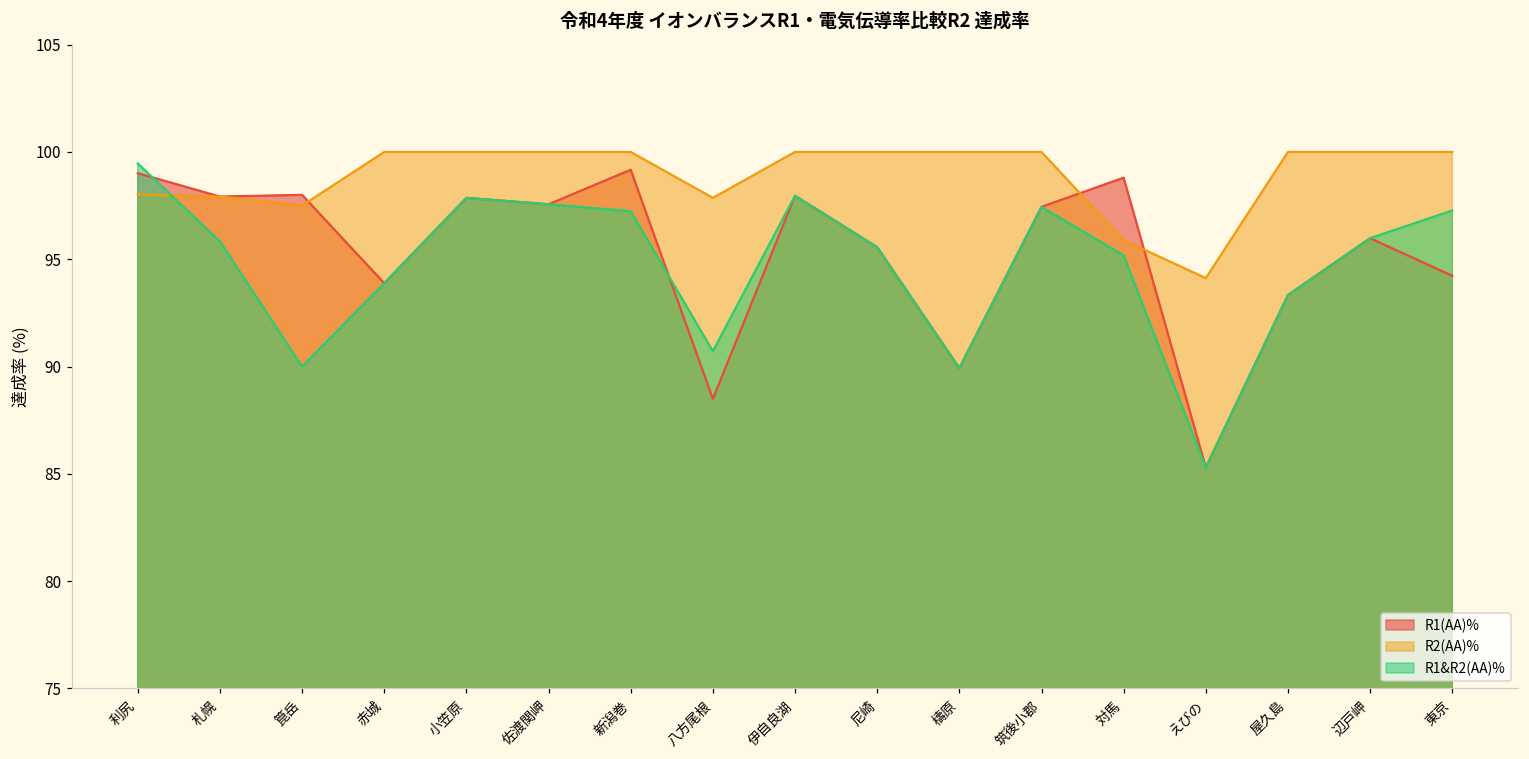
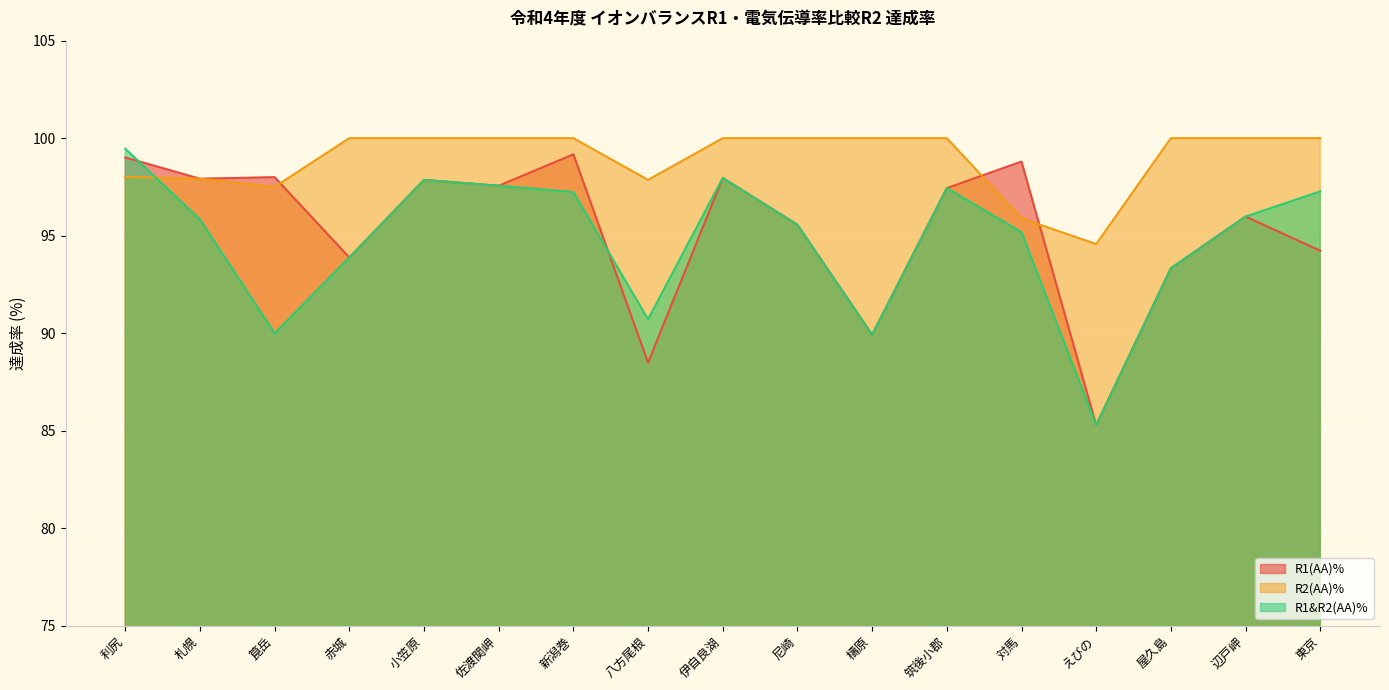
  {
    "R1(AA)%": {
      "利尻": 99.0,
      "箟岳": 98.0,
      "新潟巻": 99.2,
      "八方尾根": 88.5,
      "対馬": 98.8,
      "東京": 94.2
    },
    "R2(AA)%": {
      "利尻": 98.0,
      "箟岳": 97.5,
      "赤城": 100.0,
      "小笠原": 100.0,
      "佐渡関岬": 100.0,
      "新潟巻": 100.0,
      "八方尾根": 97.9,
      "伊自良湖": 100.0,
      "尼崎": 100.0,
      "檮原": 100.0,
      "筑後小郡": 100.0,
      "対馬": 95.9,
-     "えびの": 94.1,
+     "えびの": 94.6,
      "屋久島": 100.0,
      "辺戸岬": 100.0,
      "東京": 100.0
    },
    "R1&R2(AA)%": {
      "利尻": 99.5,
      "札幌": 95.8,
      "箟岳": 90.0,
      "新潟巻": 97.2,
      "八方尾根": 90.7,
      "対馬": 95.2,
      "東京": 97.3
    }
  }
